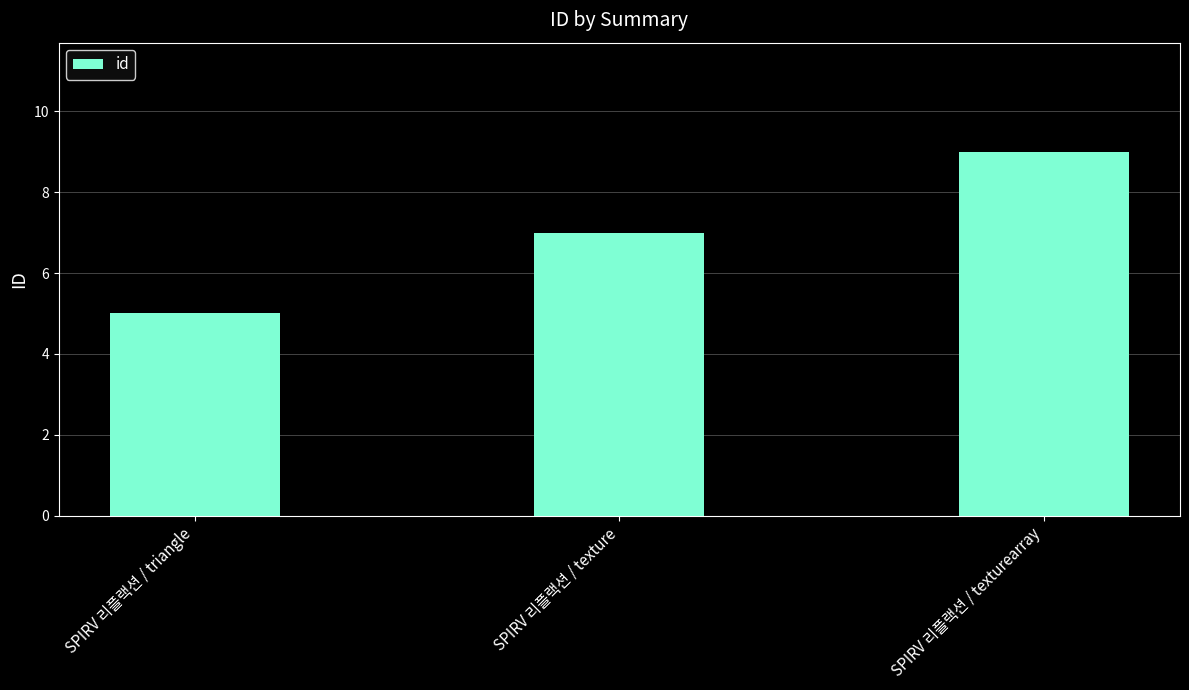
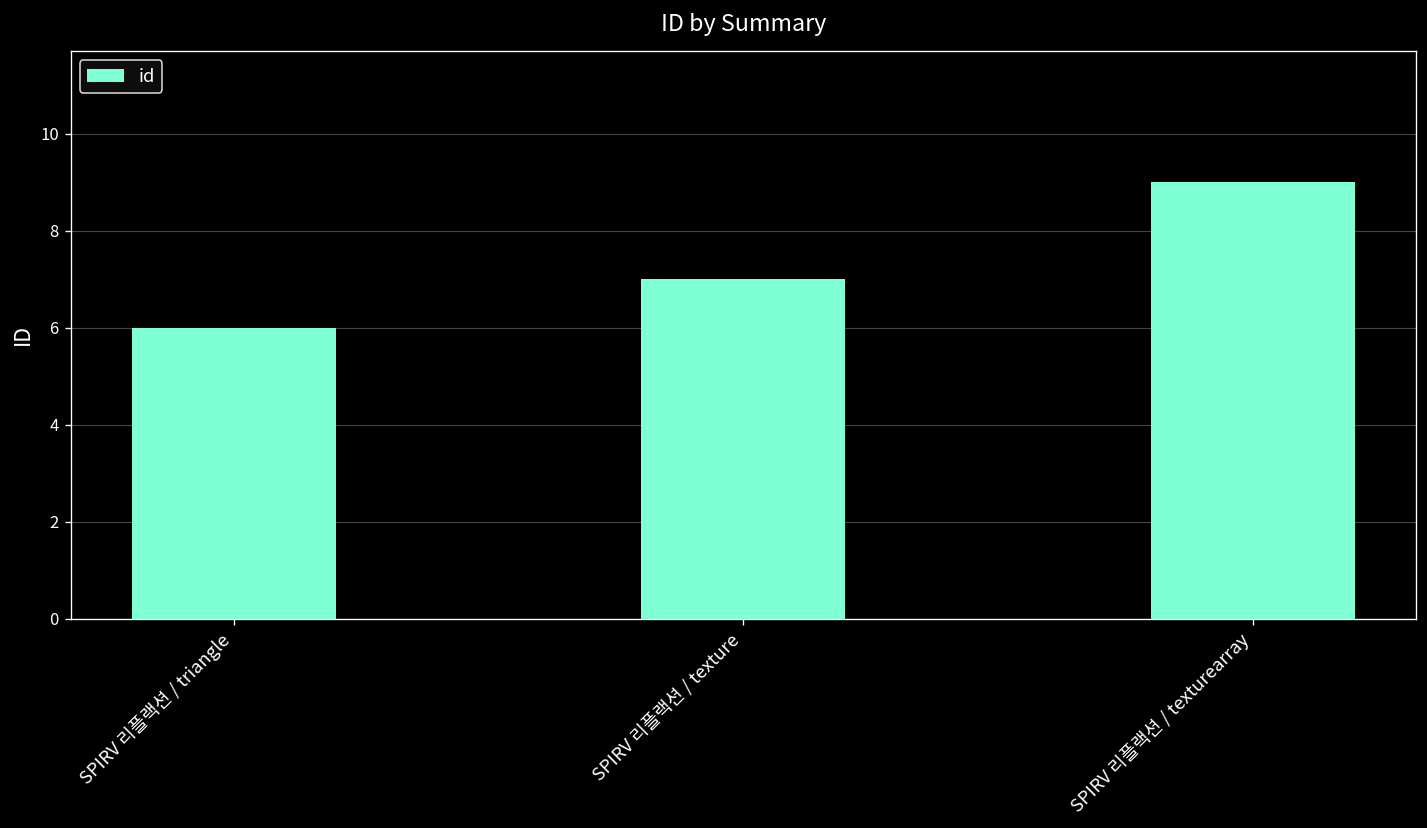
  {
-   "SPIRV 리플랙션 / triangle": 5,
+   "SPIRV 리플랙션 / triangle": 6,
    "SPIRV 리플랙션 / texture": 7,
    "SPIRV 리플랙션 / texturearray": 9
  }
